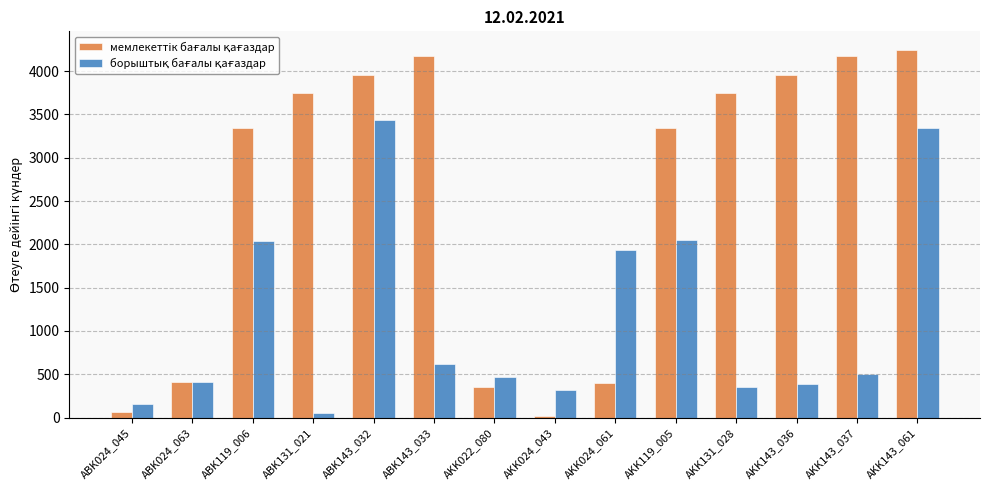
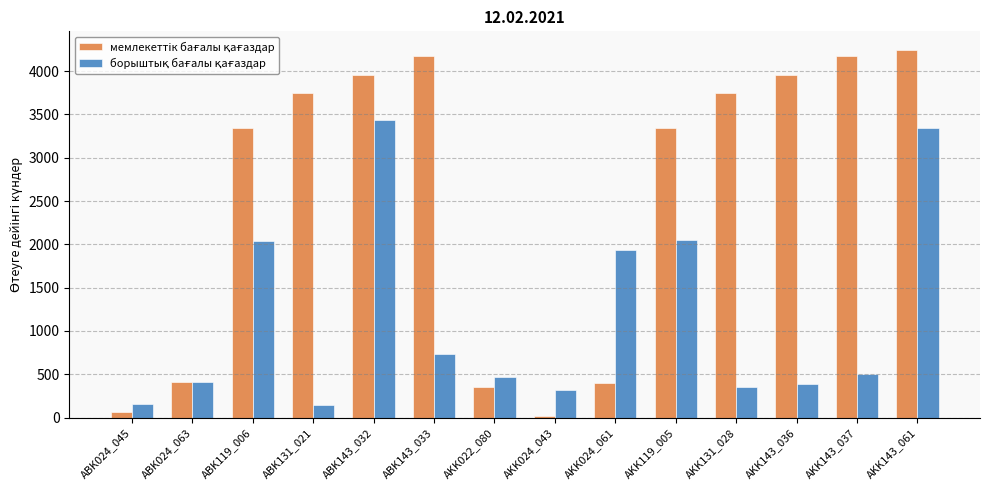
  {
    "мемлекеттік бағалы қағаздар": {
      "ABK024_045": 100,
      "ABK024_063": 400,
      "ABK119_006": 3300,
      "ABK131_021": 3800,
      "ABK143_032": 4000,
      "ABK143_033": 4200,
      "AKK022_080": 400,
      "AKK024_061": 400,
      "AKK119_005": 3300,
      "AKK131_028": 3800,
      "AKK143_036": 4000,
      "AKK143_037": 4200,
      "AKK143_061": 4200
    },
    "борыштық бағалы қағаздар": {
      "ABK024_045": 200,
      "ABK024_063": 400,
      "ABK119_006": 2000,
-     "ABK131_021": 50,
+     "ABK131_021": 150,
      "ABK143_032": 3400,
-     "ABK143_033": 600,
+     "ABK143_033": 700,
      "AKK022_080": 500,
      "AKK024_043": 300,
      "AKK024_061": 1900,
      "AKK119_005": 2100,
      "AKK131_028": 400,
      "AKK143_036": 400,
      "AKK143_037": 500,
      "AKK143_061": 3300
    }
  }
